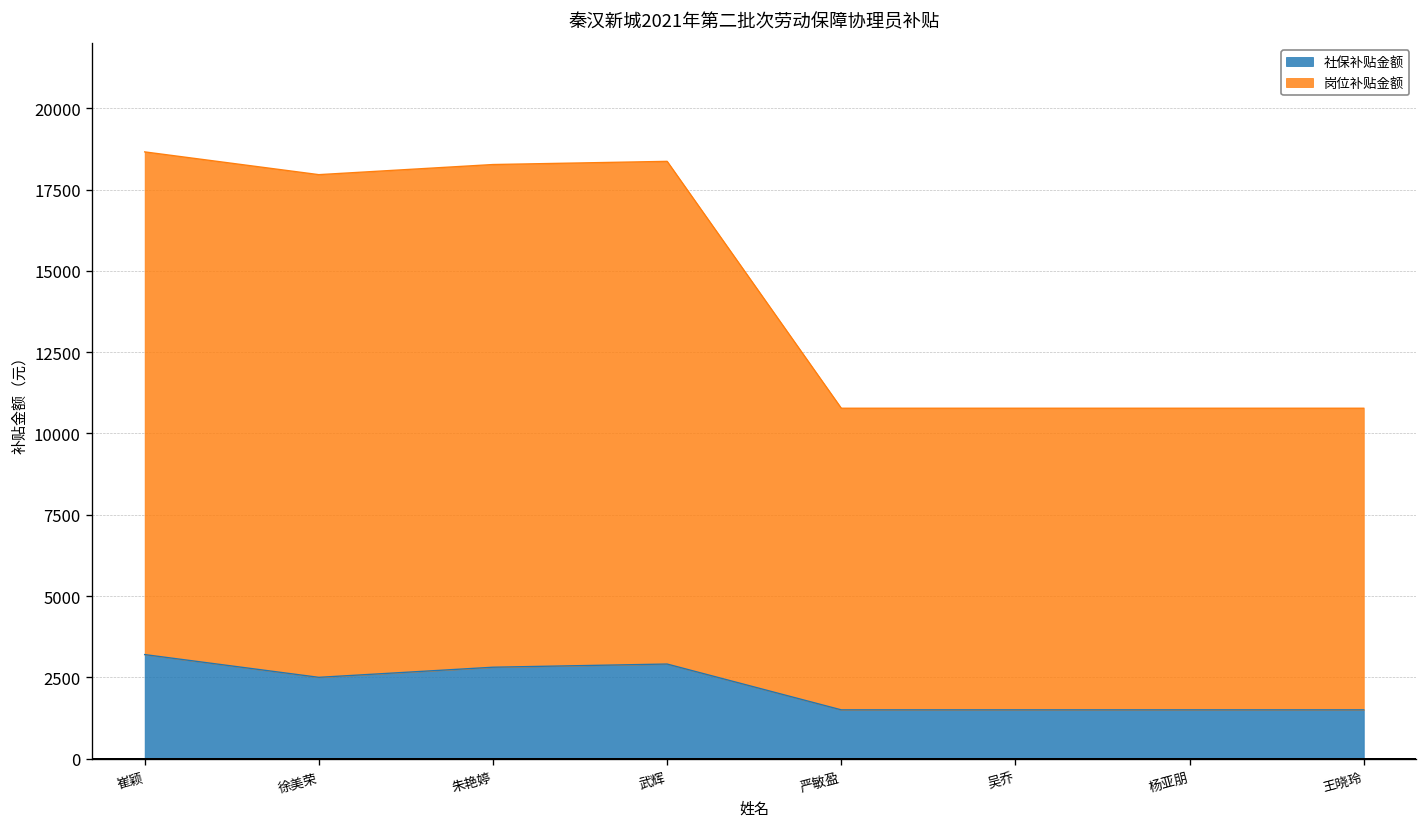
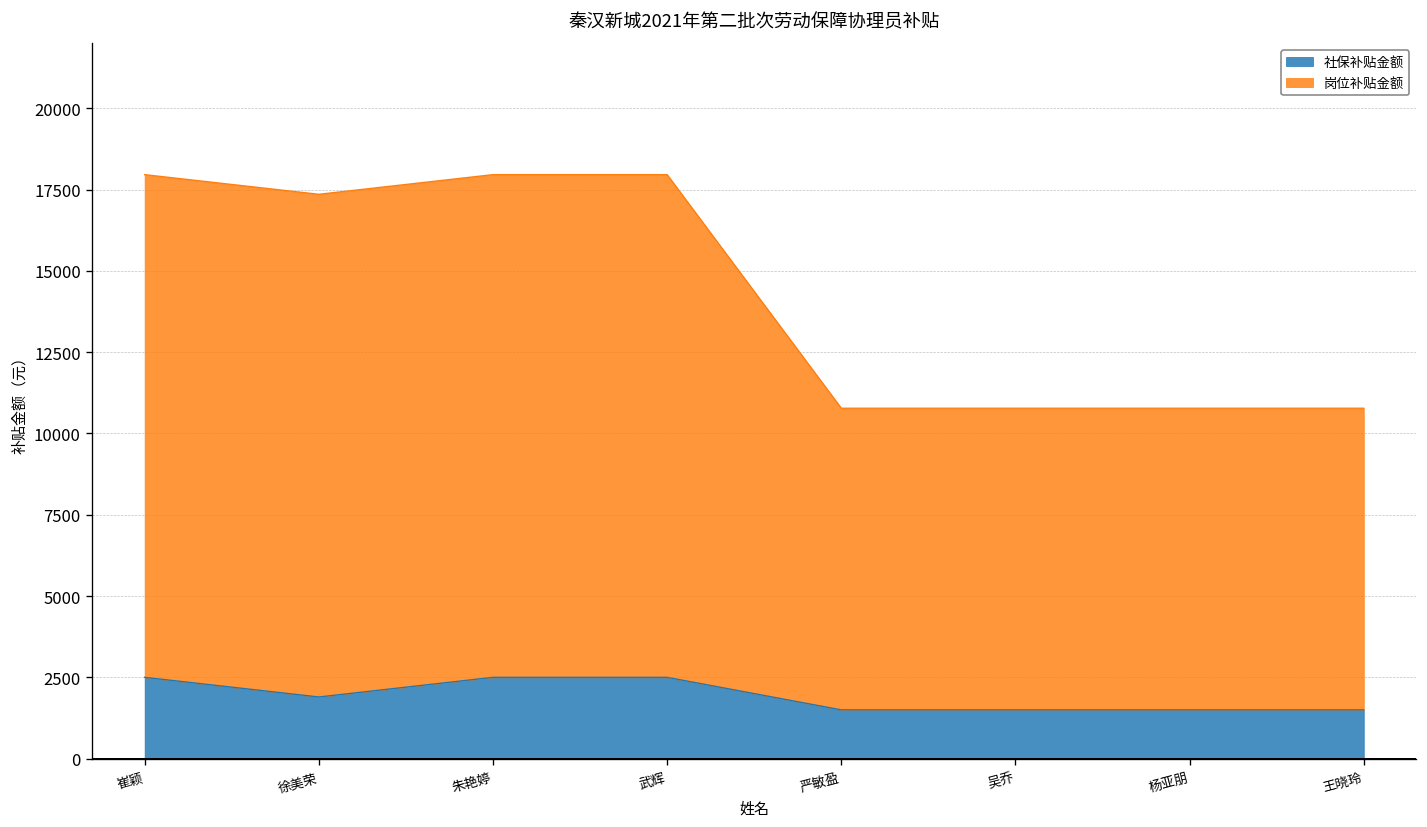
  {
    "社保补贴金额": {
-     "崔颖": 3200,
-     "徐美荣": 2500,
-     "朱艳婷": 2800,
-     "武辉": 2900,
+     "崔颖": 2500,
+     "徐美荣": 1900,
+     "朱艳婷": 2500,
+     "武辉": 2500,
      "严敏盈": 1500,
      "吴乔": 1500,
      "杨亚朋": 1500,
      "王晓玲": 1500
    },
    "岗位补贴金额": {
      "崔颖": 15500,
      "徐美荣": 15500,
      "朱艳婷": 15500,
      "武辉": 15500,
      "严敏盈": 9300,
      "吴乔": 9300,
      "杨亚朋": 9300,
      "王晓玲": 9300
    }
  }
